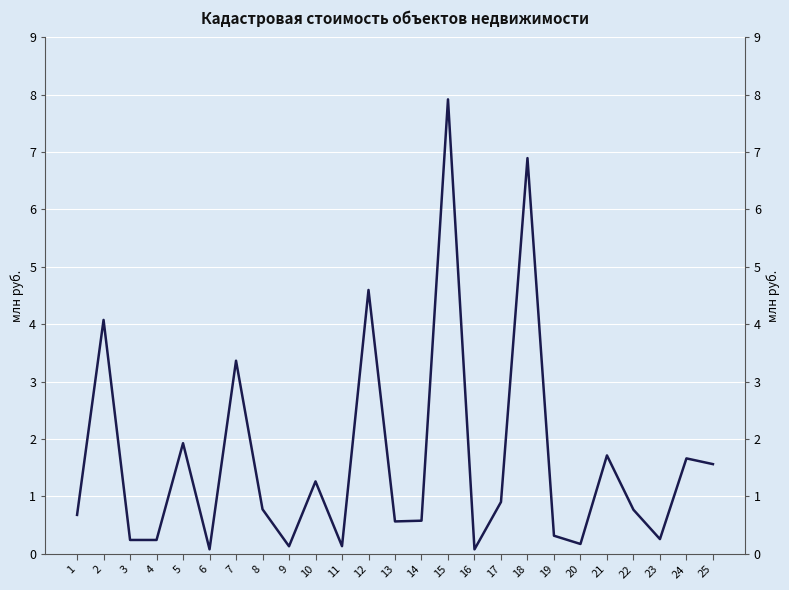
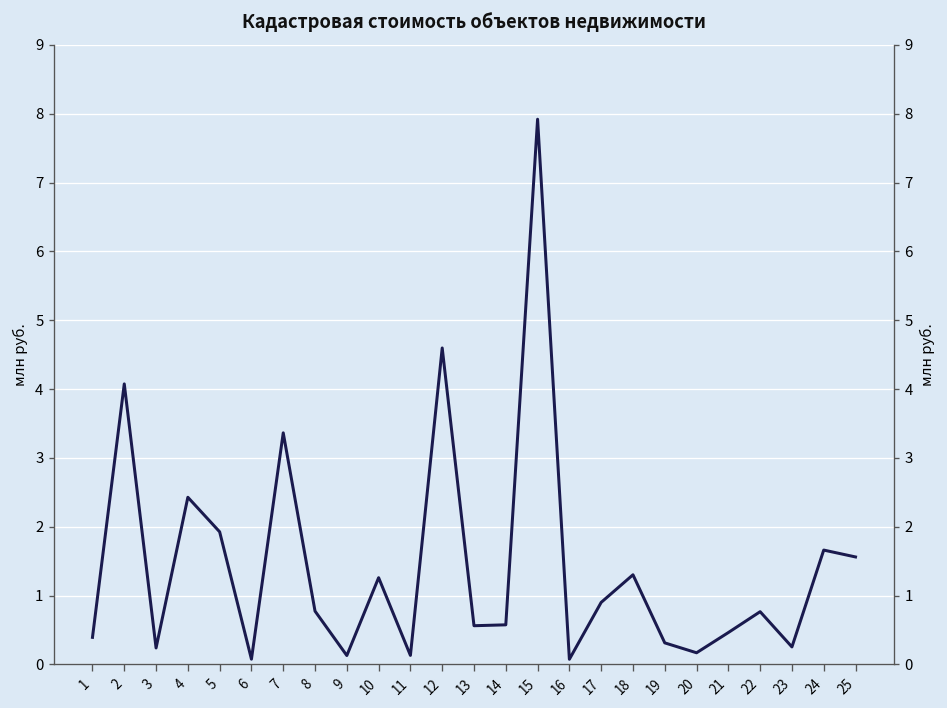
  {
-   "1": 0.7,
+   "1": 0.4,
    "2": 4.1,
    "3": 0.2,
-   "4": 0.2,
+   "4": 2.4,
    "5": 1.9,
    "6": 0.1,
    "7": 3.4,
    "8": 0.8,
    "9": 0.1,
    "10": 1.3,
    "11": 0.1,
    "12": 4.6,
    "13": 0.6,
    "14": 0.6,
    "15": 7.9,
    "16": 0.1,
    "17": 0.9,
-   "18": 6.9,
+   "18": 1.3,
    "19": 0.3,
    "20": 0.2,
-   "21": 1.7,
+   "21": 0.5,
    "22": 0.8,
    "23": 0.3,
    "24": 1.7,
    "25": 1.6
  }
